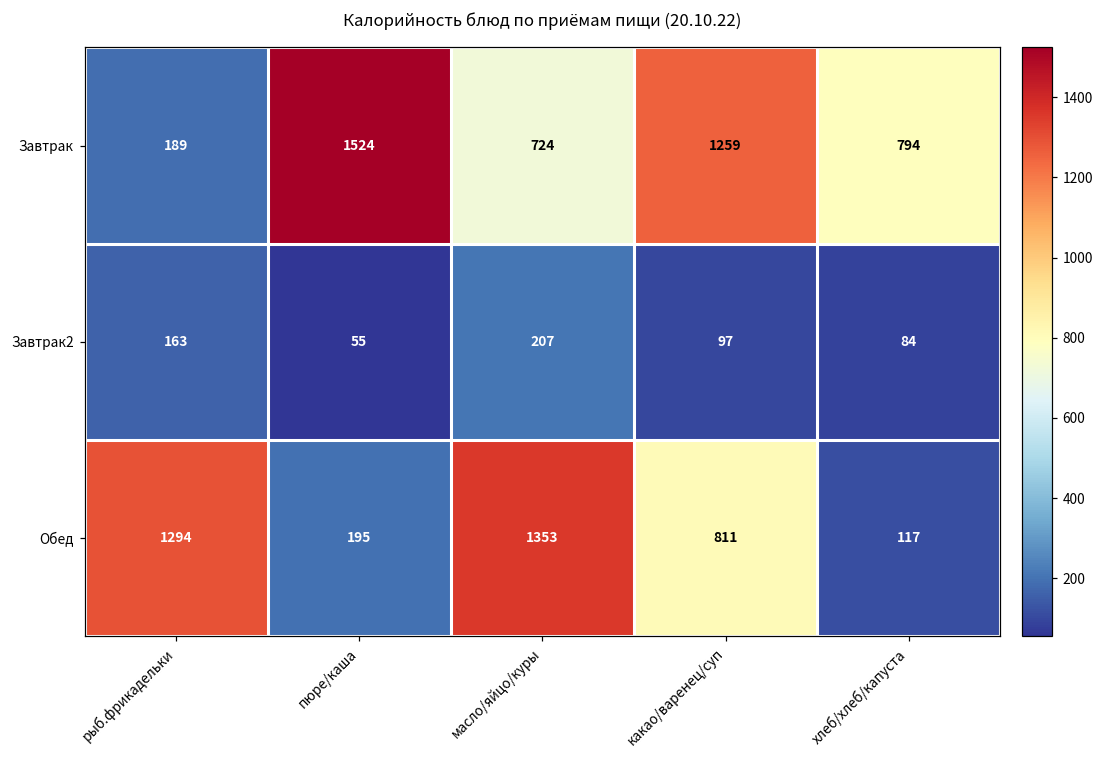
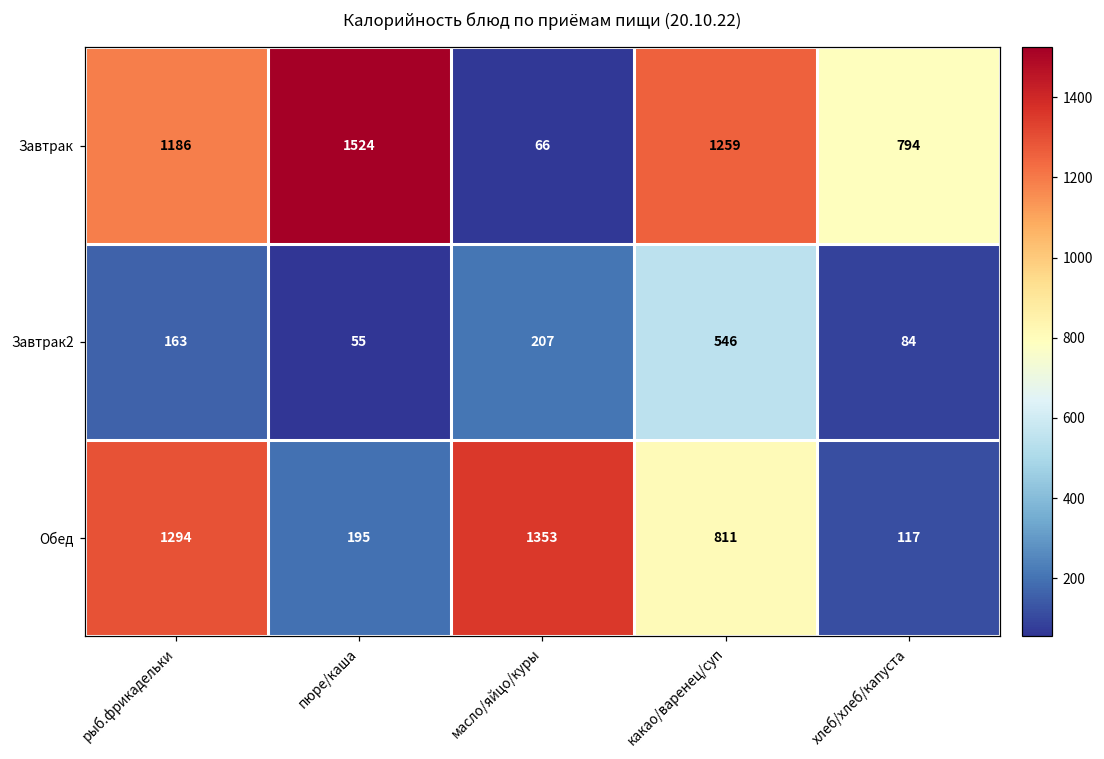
  {
    "Завтрак": {
-     "рыб.фрикадельки": 189,
+     "рыб.фрикадельки": 1186,
      "пюре/каша": 1524,
-     "масло/яйцо/куры": 724,
+     "масло/яйцо/куры": 66,
      "какао/варенец/суп": 1259,
      "хлеб/хлеб/капуста": 794
    },
    "Завтрак2": {
      "рыб.фрикадельки": 163,
      "пюре/каша": 55,
      "масло/яйцо/куры": 207,
-     "какао/варенец/суп": 97,
+     "какао/варенец/суп": 546,
      "хлеб/хлеб/капуста": 84
    },
    "Обед": {
      "рыб.фрикадельки": 1294,
      "пюре/каша": 195,
      "масло/яйцо/куры": 1353,
      "какао/варенец/суп": 811,
      "хлеб/хлеб/капуста": 117
    }
  }
